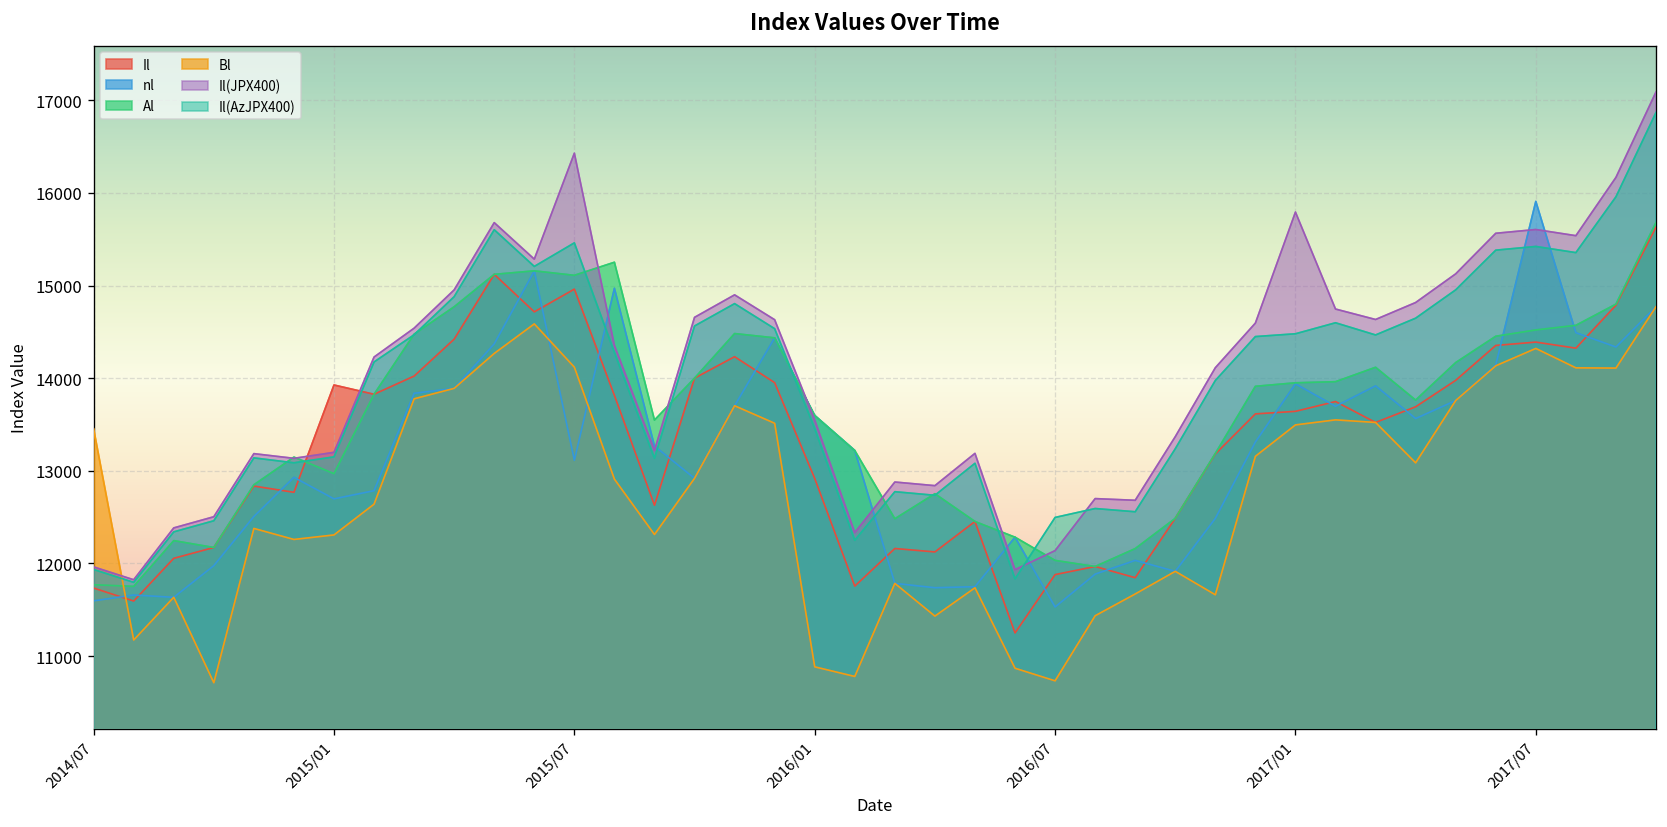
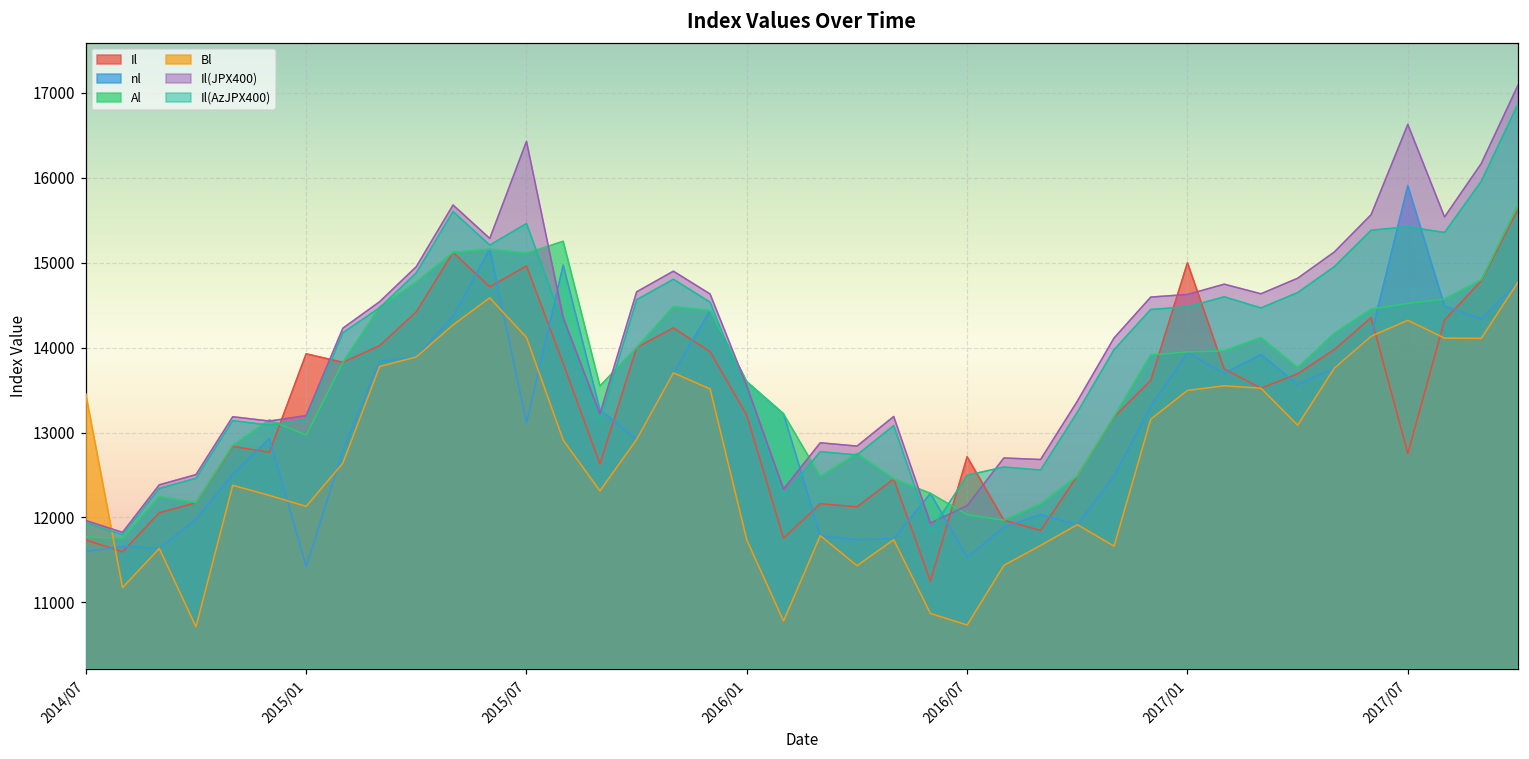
  {
    "Il": {
      "2014/07": 11700,
      "2015/01": 13900,
      "2015/07": 15000,
-     "2016/01": 12900,
-     "2016/07": 11900,
-     "2017/01": 13600,
-     "2017/07": 14400
+     "2016/01": 13200,
+     "2016/07": 12700,
+     "2017/01": 15000,
+     "2017/07": 12800
    },
    "nl": {
      "2014/07": 11600,
-     "2015/01": 12700,
+     "2015/01": 11400,
      "2015/07": 13100,
      "2016/07": 11500,
      "2017/07": 15900
    },
    "Bl": {
      "2014/07": 13500,
-     "2015/01": 12300,
+     "2015/01": 12100,
      "2015/07": 14100,
-     "2016/01": 10900,
+     "2016/01": 11700,
      "2016/07": 10700,
      "2017/01": 13500,
      "2017/07": 14300
    },
    "Il(JPX400)": {
      "2015/01": 13200,
      "2015/07": 16400,
      "2016/01": 13500,
      "2016/07": 12100,
-     "2017/01": 15800,
-     "2017/07": 15600
+     "2017/01": 14600,
+     "2017/07": 16600
    }
  }
